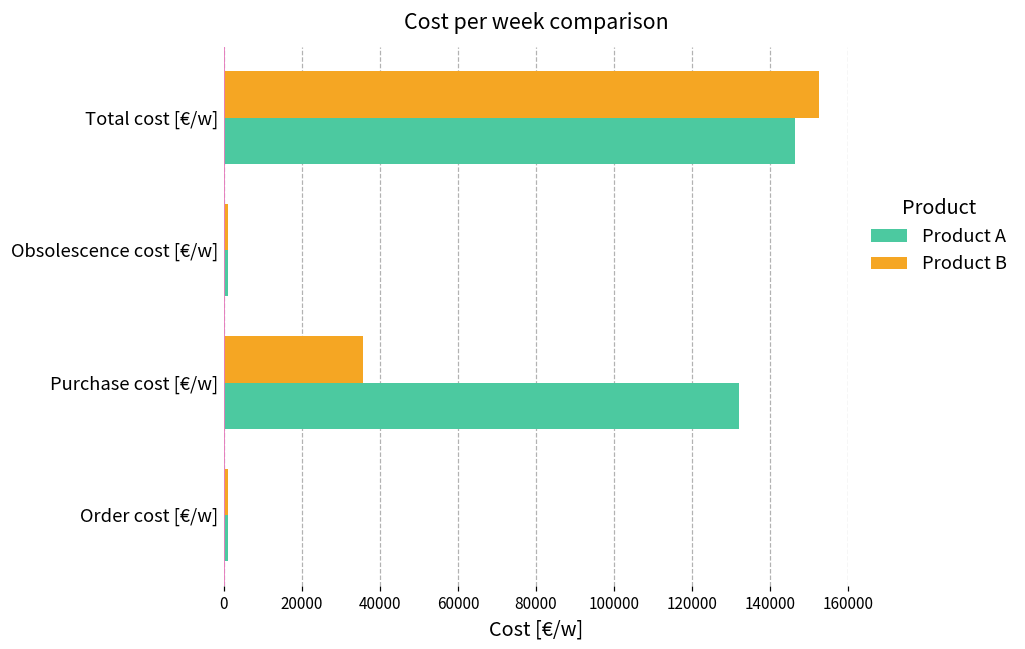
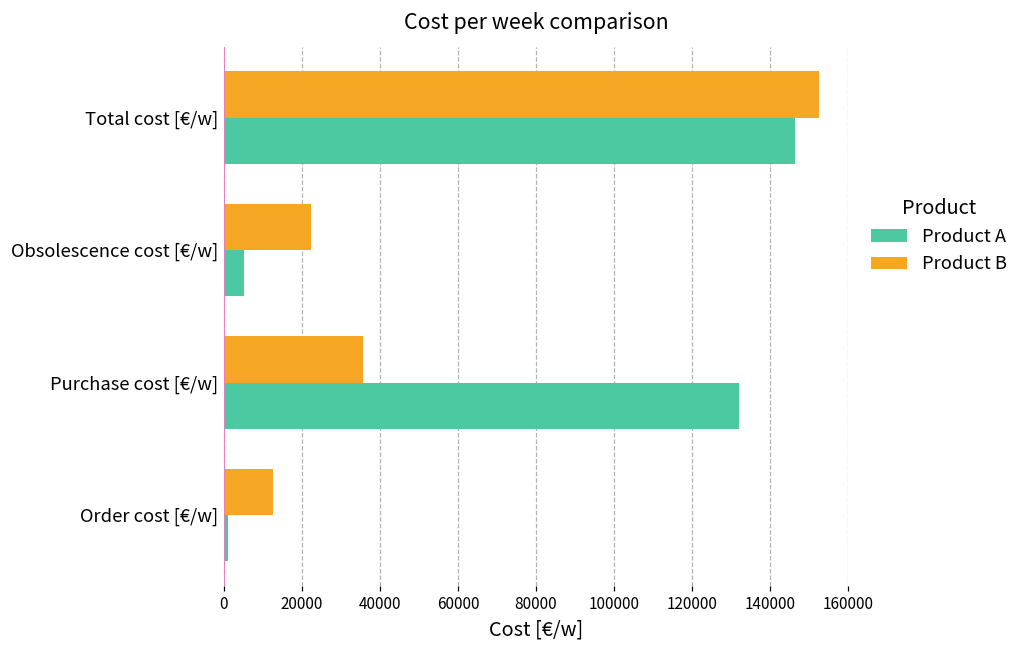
  {
    "Product A": {
      "Total cost [€/w]": 146000,
-     "Obsolescence cost [€/w]": 1000,
+     "Obsolescence cost [€/w]": 5000,
      "Purchase cost [€/w]": 132000,
      "Order cost [€/w]": 1000
    },
    "Product B": {
      "Total cost [€/w]": 152000,
-     "Obsolescence cost [€/w]": 1000,
+     "Obsolescence cost [€/w]": 22000,
      "Purchase cost [€/w]": 36000,
-     "Order cost [€/w]": 1000
+     "Order cost [€/w]": 13000
    }
  }
